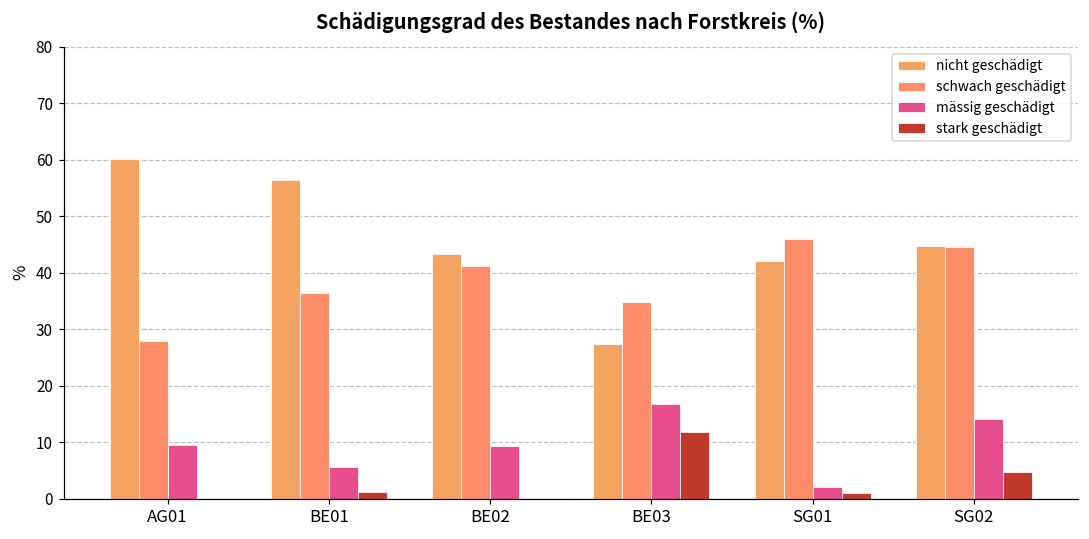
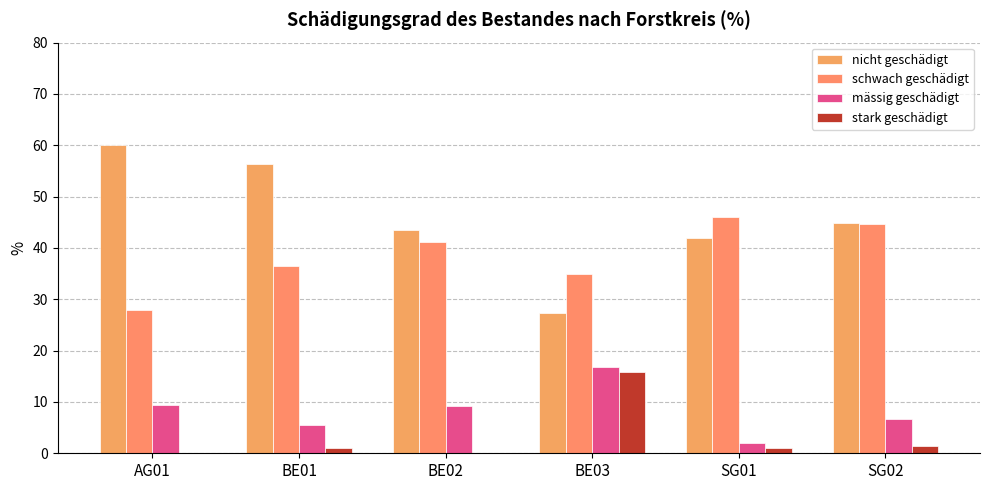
  {
    "mässig geschädigt": {
      "AG01": 10,
      "BE01": 6,
      "BE02": 9,
      "BE03": 17,
      "SG01": 2,
-     "SG02": 14
+     "SG02": 7
    },
    "stark geschädigt": {
      "AG01": 0,
      "BE01": 1,
      "BE02": 0,
-     "BE03": 12,
+     "BE03": 16,
      "SG01": 1,
-     "SG02": 5
+     "SG02": 2
    }
  }
